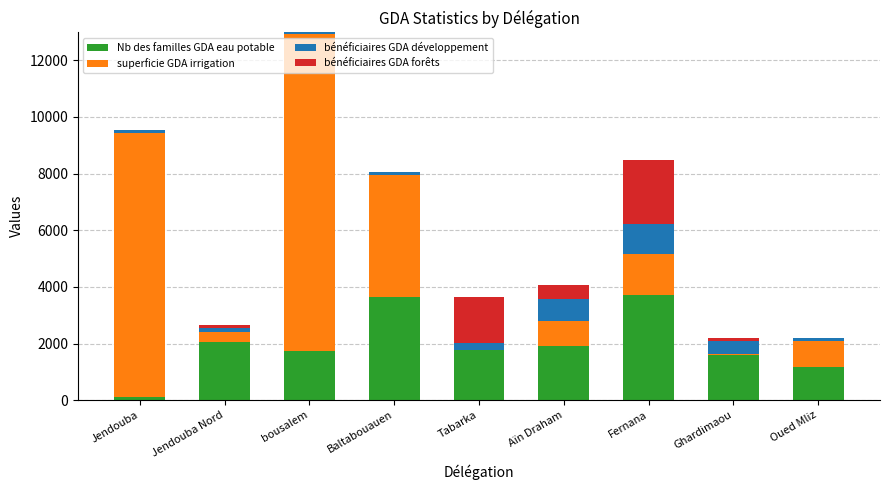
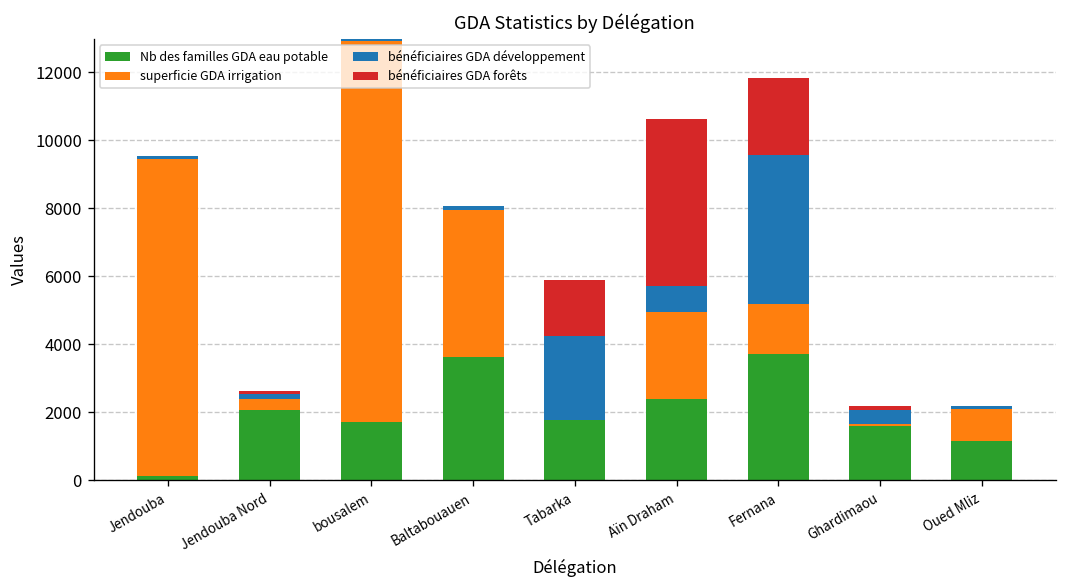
  {
    "Nb des familles GDA eau potable": {
      "Jendouba": 100,
      "Jendouba Nord": 2100,
      "bousalem": 1700,
      "Baltabouauen": 3600,
      "Tabarka": 1800,
-     "Aïn Draham": 1900,
+     "Aïn Draham": 2400,
      "Fernana": 3700,
      "Ghardimaou": 1600,
      "Oued Mliz": 1200
    },
    "superficie GDA irrigation": {
      "Jendouba": 9300,
      "Jendouba Nord": 300,
      "bousalem": 11200,
      "Baltabouauen": 4300,
      "Tabarka": 0,
-     "Aïn Draham": 900,
+     "Aïn Draham": 2600,
      "Fernana": 1400,
      "Oued Mliz": 900
    },
    "bénéficiaires GDA développement": {
      "Jendouba Nord": 100,
      "Baltabouauen": 100,
-     "Tabarka": 200,
+     "Tabarka": 2500,
      "Aïn Draham": 800,
-     "Fernana": 1000,
+     "Fernana": 4400,
      "Ghardimaou": 400,
      "Oued Mliz": 100
    },
    "bénéficiaires GDA forêts": {
      "Jendouba": 0,
      "Jendouba Nord": 100,
      "bousalem": 0,
      "Baltabouauen": 0,
      "Tabarka": 1600,
-     "Aïn Draham": 500,
+     "Aïn Draham": 4900,
      "Fernana": 2200,
      "Ghardimaou": 100,
      "Oued Mliz": 0
    }
  }
